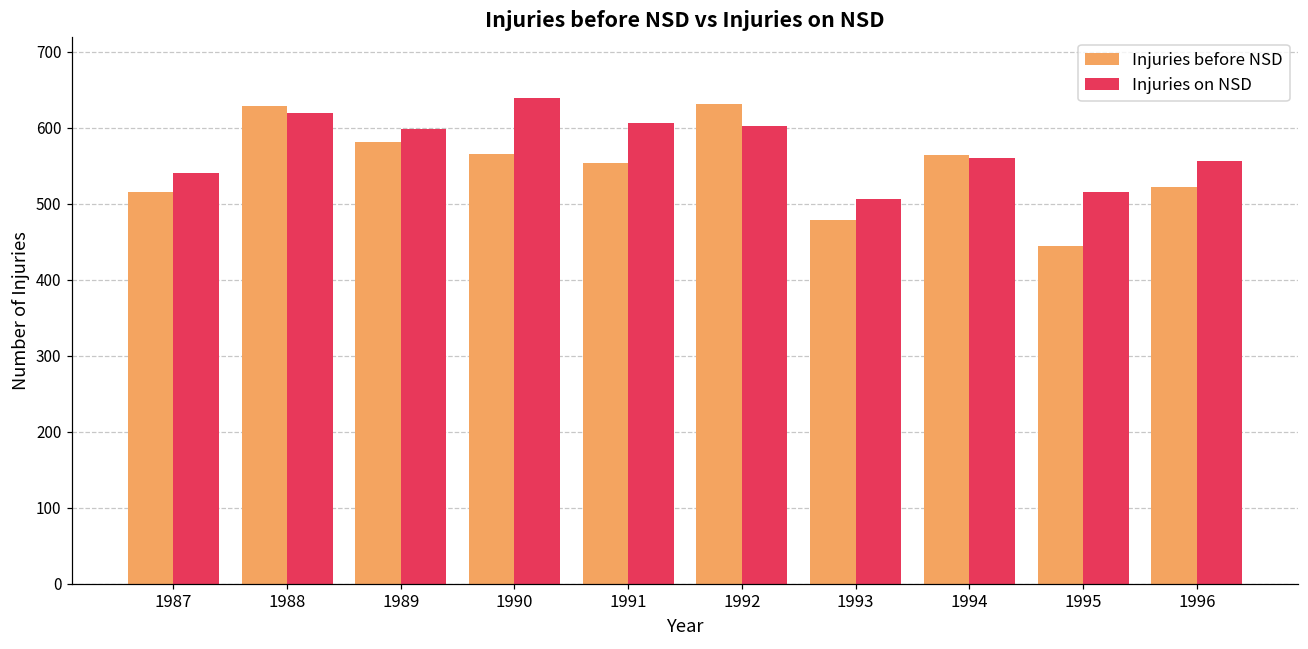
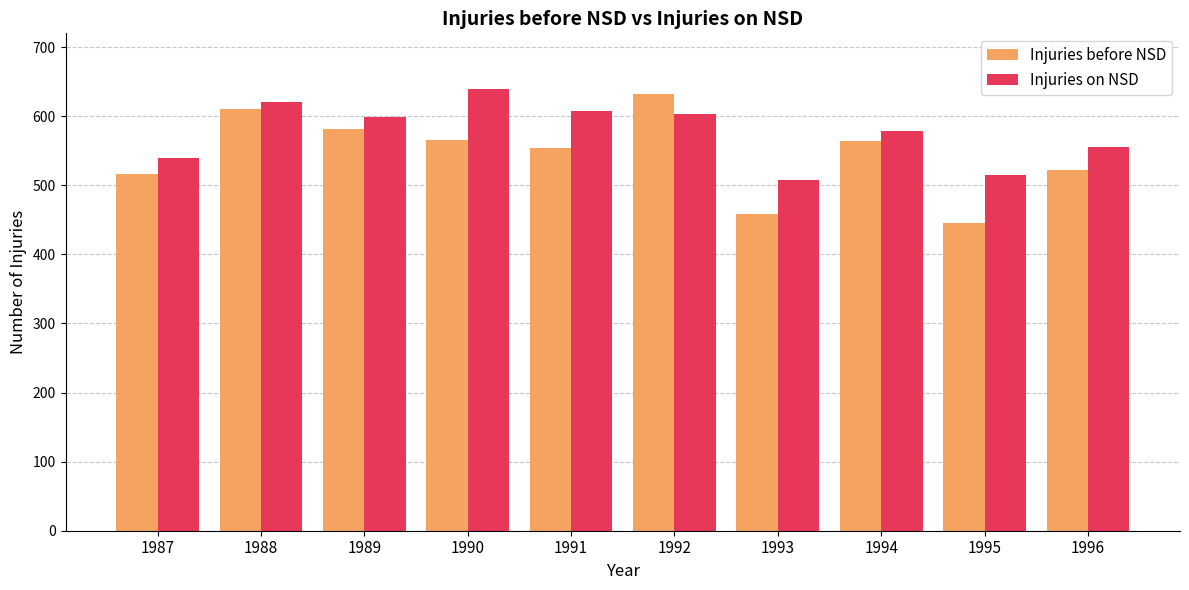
  {
    "Injuries before NSD": {
      "1987": 520,
-     "1988": 630,
+     "1988": 610,
      "1989": 580,
      "1990": 570,
      "1991": 550,
      "1992": 630,
-     "1993": 480,
+     "1993": 460,
      "1994": 560,
      "1995": 450,
      "1996": 520
    },
    "Injuries on NSD": {
      "1987": 540,
      "1988": 620,
      "1989": 600,
      "1990": 640,
      "1991": 610,
      "1992": 600,
      "1993": 510,
-     "1994": 560,
+     "1994": 580,
      "1995": 520,
      "1996": 560
    }
  }
